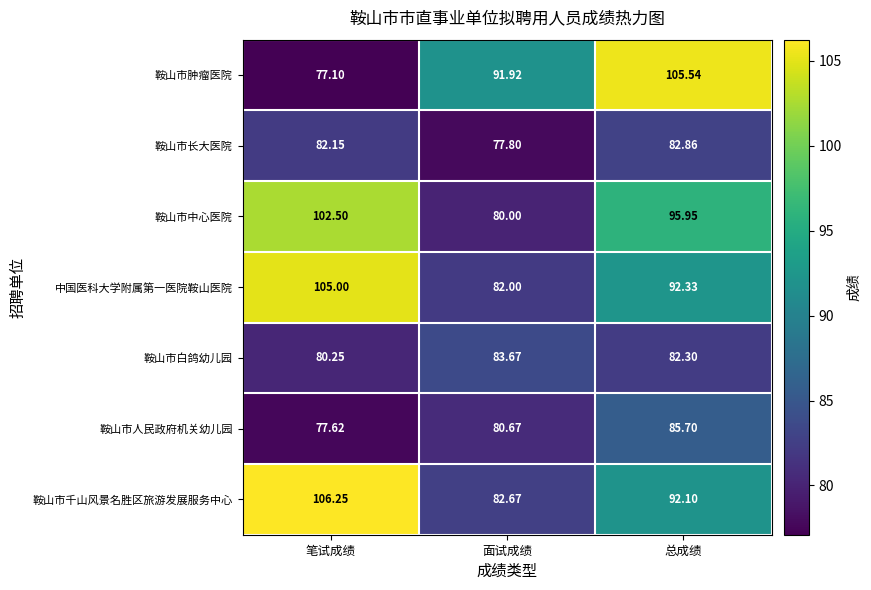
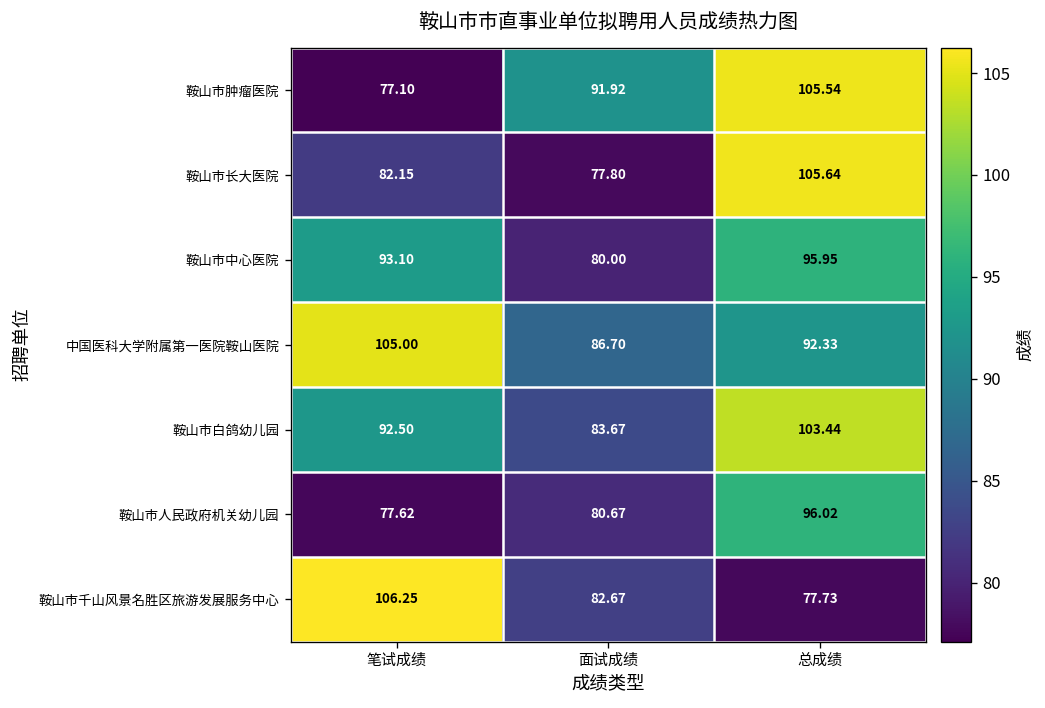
  {
    "鞍山市肿瘤医院": {
      "笔试成绩": 77.10,
      "面试成绩": 91.92,
      "总成绩": 105.54
    },
    "鞍山市长大医院": {
      "笔试成绩": 82.15,
      "面试成绩": 77.80,
-     "总成绩": 82.86
+     "总成绩": 105.64
    },
    "鞍山市中心医院": {
-     "笔试成绩": 102.50,
+     "笔试成绩": 93.10,
      "面试成绩": 80.00,
      "总成绩": 95.95
    },
    "中国医科大学附属第一医院鞍山医院": {
      "笔试成绩": 105.00,
-     "面试成绩": 82.00,
+     "面试成绩": 86.70,
      "总成绩": 92.33
    },
    "鞍山市白鸽幼儿园": {
-     "笔试成绩": 80.25,
+     "笔试成绩": 92.50,
      "面试成绩": 83.67,
-     "总成绩": 82.30
+     "总成绩": 103.44
    },
    "鞍山市人民政府机关幼儿园": {
      "笔试成绩": 77.62,
      "面试成绩": 80.67,
-     "总成绩": 85.70
+     "总成绩": 96.02
    },
    "鞍山市千山风景名胜区旅游发展服务中心": {
      "笔试成绩": 106.25,
      "面试成绩": 82.67,
-     "总成绩": 92.10
+     "总成绩": 77.73
    }
  }
